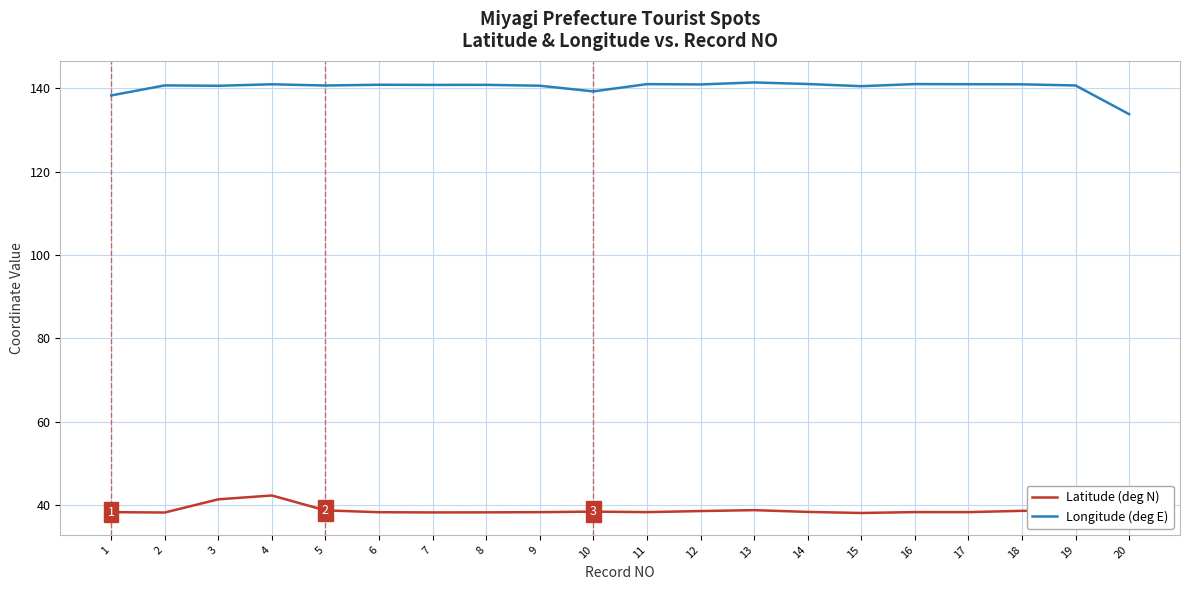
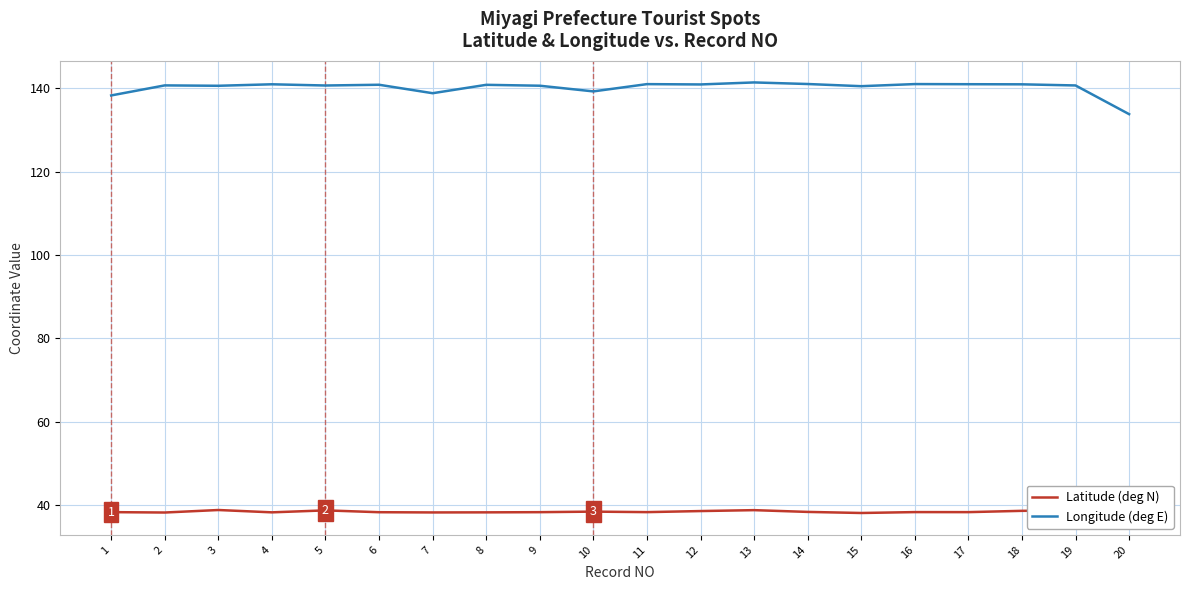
  {
    "Latitude (deg N)": {
      "2": 38,
-     "3": 41,
-     "4": 42,
+     "3": 39,
+     "4": 38,
      "6": 38,
      "7": 38,
      "8": 38,
      "9": 38,
      "11": 38,
      "12": 39,
      "13": 39,
      "14": 38,
      "15": 38,
      "16": 38,
      "17": 38,
      "18": 39
    },
    "Longitude (deg E)": {
      "1": 138,
      "2": 141,
      "3": 141,
      "4": 141,
      "5": 141,
      "6": 141,
-     "7": 141,
+     "7": 139,
      "8": 141,
      "9": 141,
      "10": 139,
      "11": 141,
      "12": 141,
      "13": 141,
      "14": 141,
      "15": 141,
      "16": 141,
      "17": 141,
      "18": 141,
      "19": 141,
      "20": 134
    }
  }
